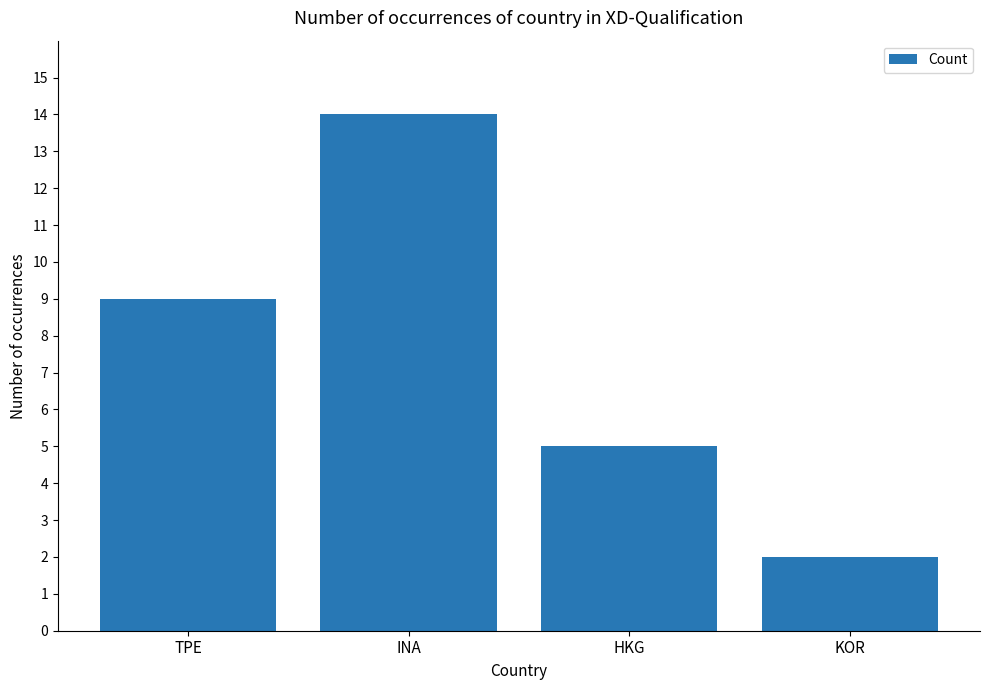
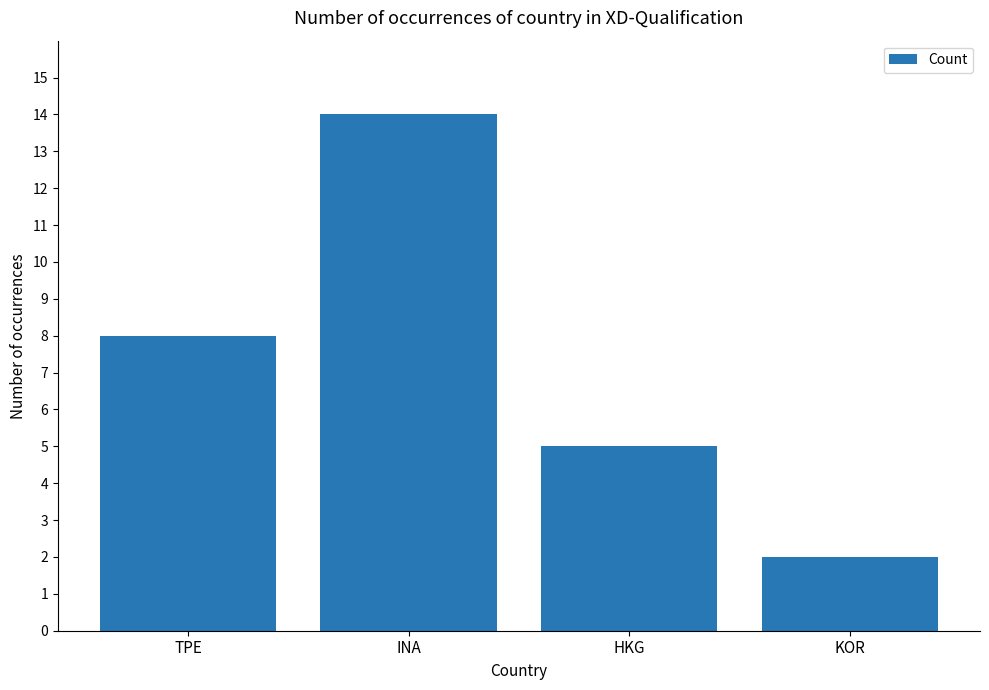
  {
-   "TPE": 9,
+   "TPE": 8,
    "INA": 14,
    "HKG": 5,
    "KOR": 2
  }
